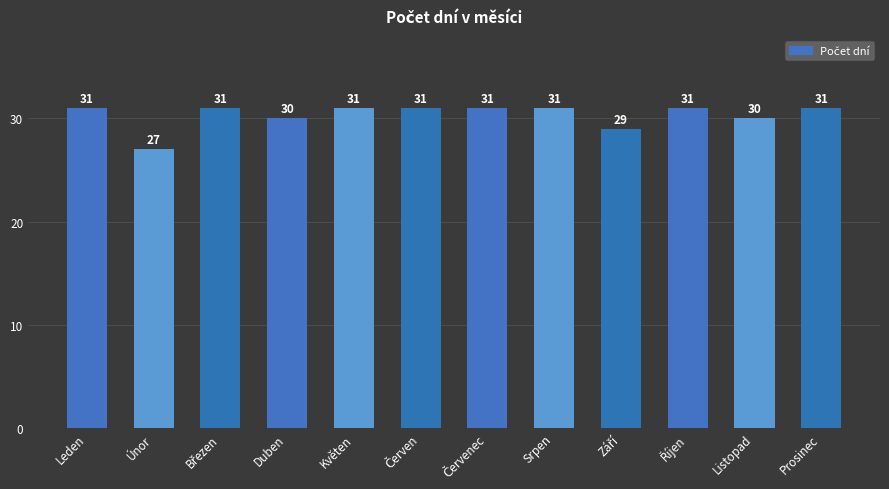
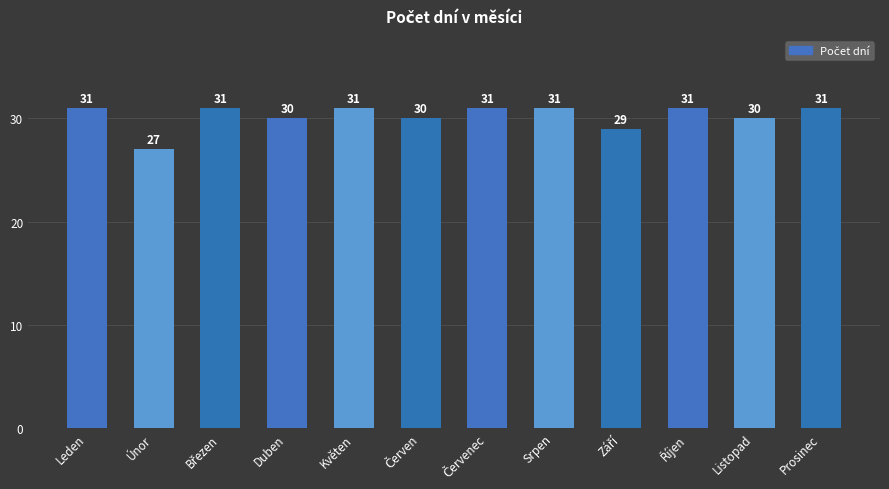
  {
    "Leden": 31,
    "Únor": 27,
    "Březen": 31,
    "Duben": 30,
    "Květen": 31,
-   "Červen": 31,
+   "Červen": 30,
    "Červenec": 31,
    "Srpen": 31,
    "Září": 29,
    "Říjen": 31,
    "Listopad": 30,
    "Prosinec": 31
  }
